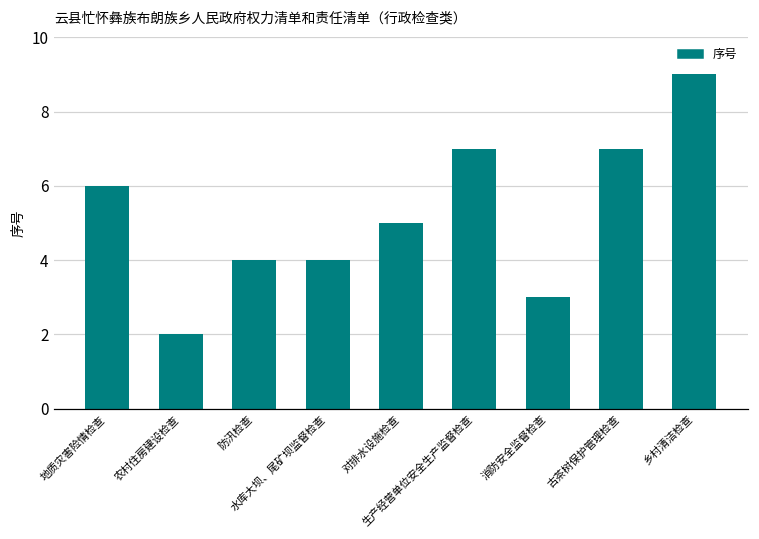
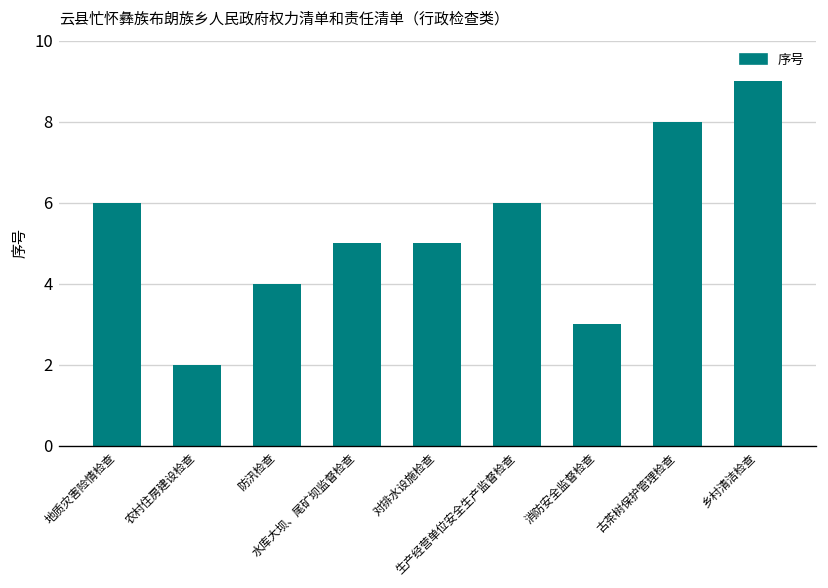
  {
    "地质灾害险情检查": 6,
    "农村住房建设检查": 2,
    "防汛检查": 4,
-   "水库大坝、尾矿坝监督检查": 4,
+   "水库大坝、尾矿坝监督检查": 5,
    "对排水设施检查": 5,
-   "生产经营单位安全生产监督检查": 7,
+   "生产经营单位安全生产监督检查": 6,
    "消防安全监督检查": 3,
-   "古茶树保护管理检查": 7,
+   "古茶树保护管理检查": 8,
    "乡村清洁检查": 9
  }
